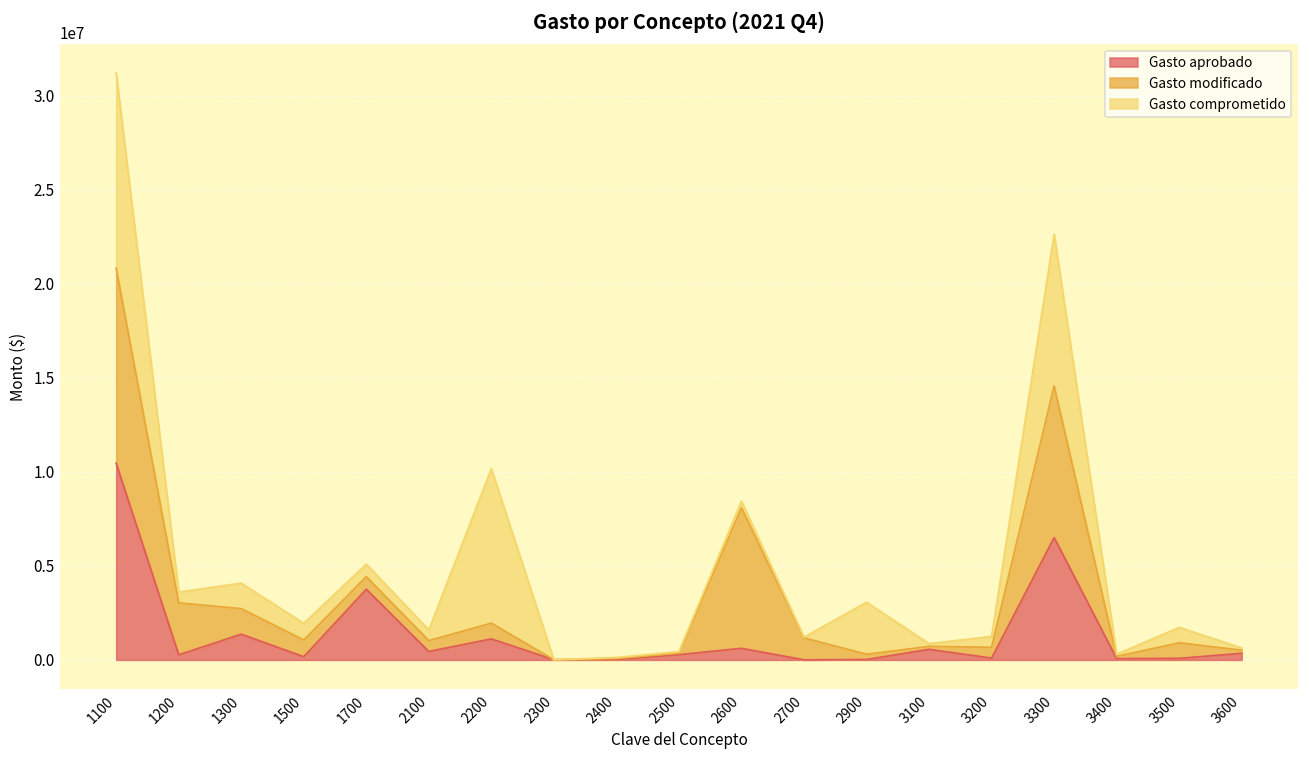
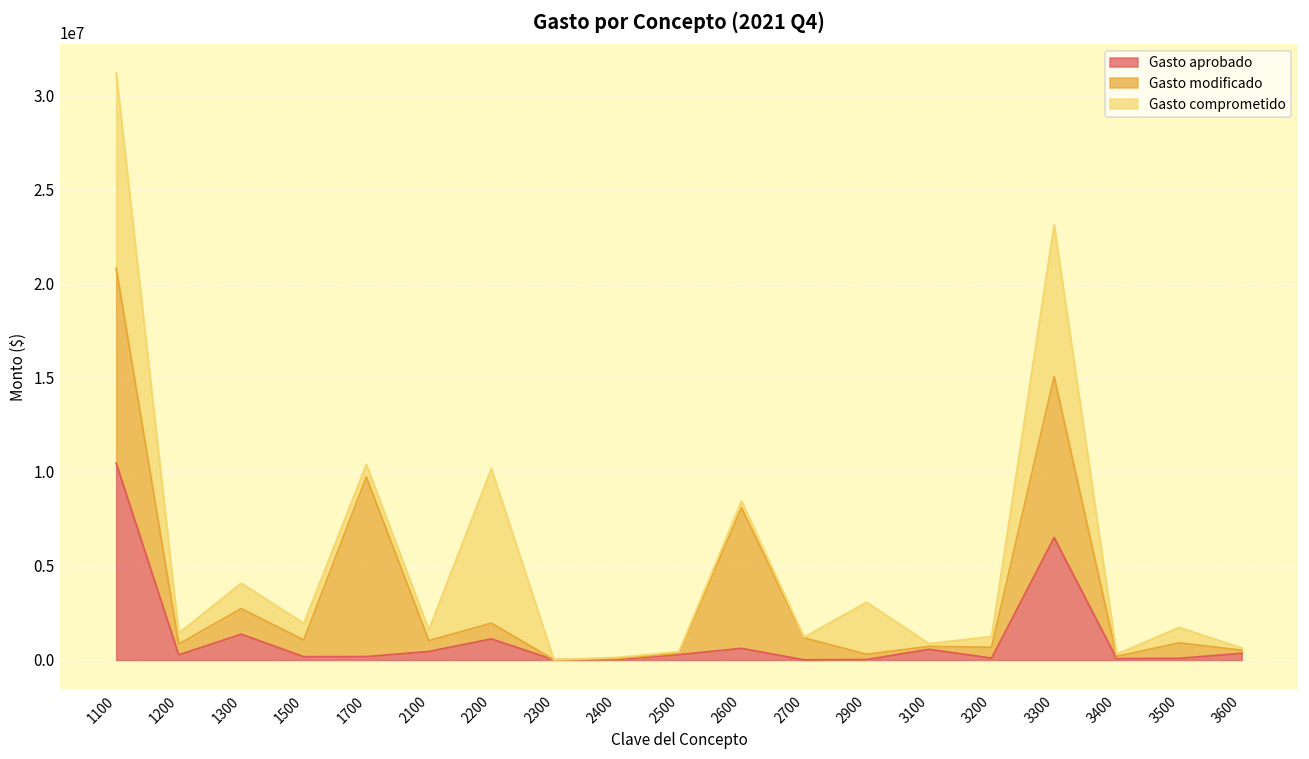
  {
    "Gasto aprobado": {
      "1100": 10500000,
      "1200": 300000,
      "1300": 1400000,
      "1500": 200000,
-     "1700": 3800000,
+     "1700": 200000,
      "2100": 400000,
      "2200": 1100000,
      "2600": 600000,
      "2700": 0,
      "2900": 0,
      "3100": 600000,
      "3200": 100000,
      "3300": 6500000,
      "3500": 100000,
      "3600": 300000
    },
    "Gasto modificado": {
      "1100": 10400000,
-     "1200": 2800000,
+     "1200": 600000,
      "1300": 1400000,
      "1500": 900000,
-     "1700": 700000,
+     "1700": 9600000,
      "2100": 600000,
      "2200": 800000,
      "2600": 7500000,
      "2900": 300000,
      "3100": 200000,
      "3200": 600000,
-     "3300": 8100000,
+     "3300": 8600000,
      "3500": 800000
    },
    "Gasto comprometido": {
      "1100": 10400000,
      "1200": 600000,
      "1300": 1400000,
      "1500": 900000,
      "1700": 700000,
      "2100": 600000,
      "2200": 8200000,
      "2600": 400000,
      "2900": 2800000,
      "3100": 100000,
      "3200": 600000,
      "3300": 8100000,
      "3500": 800000
    }
  }
